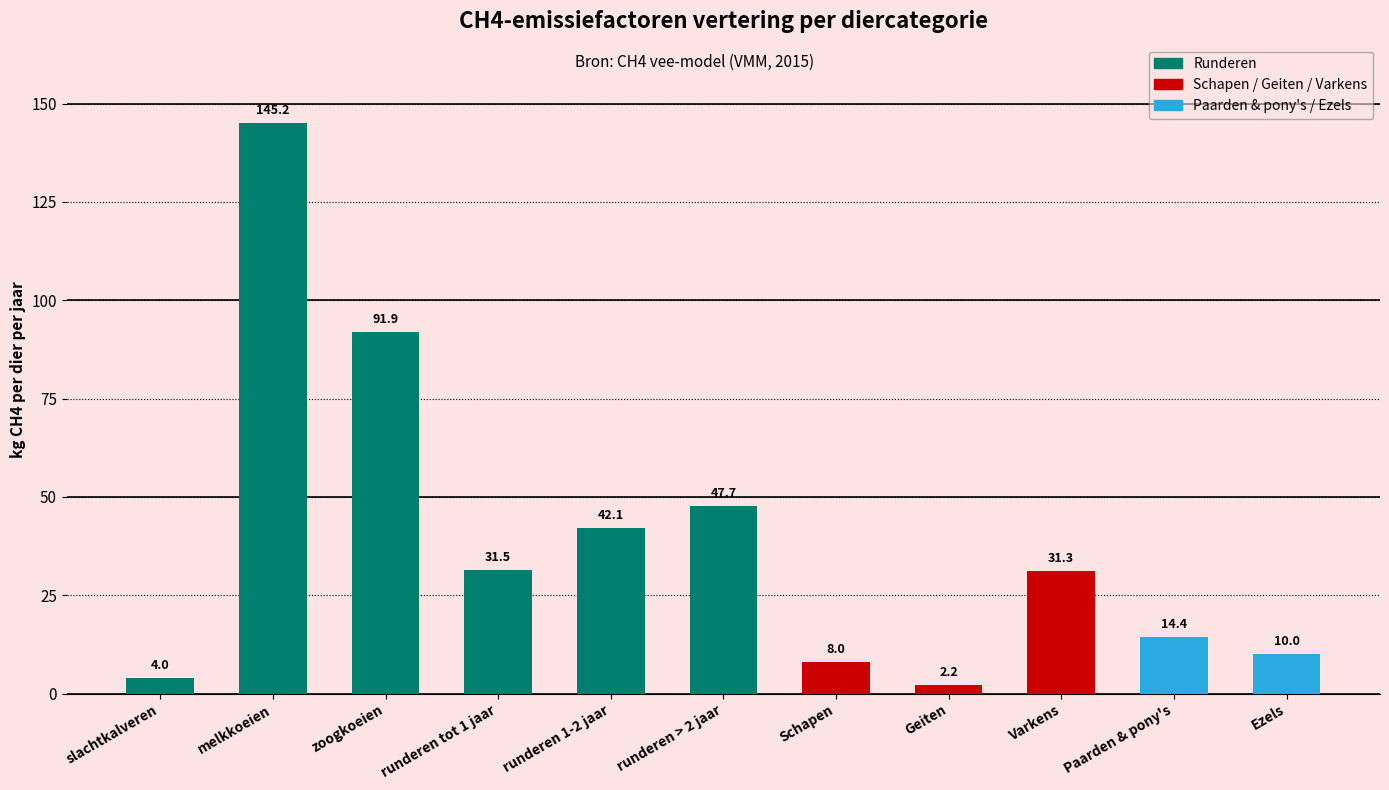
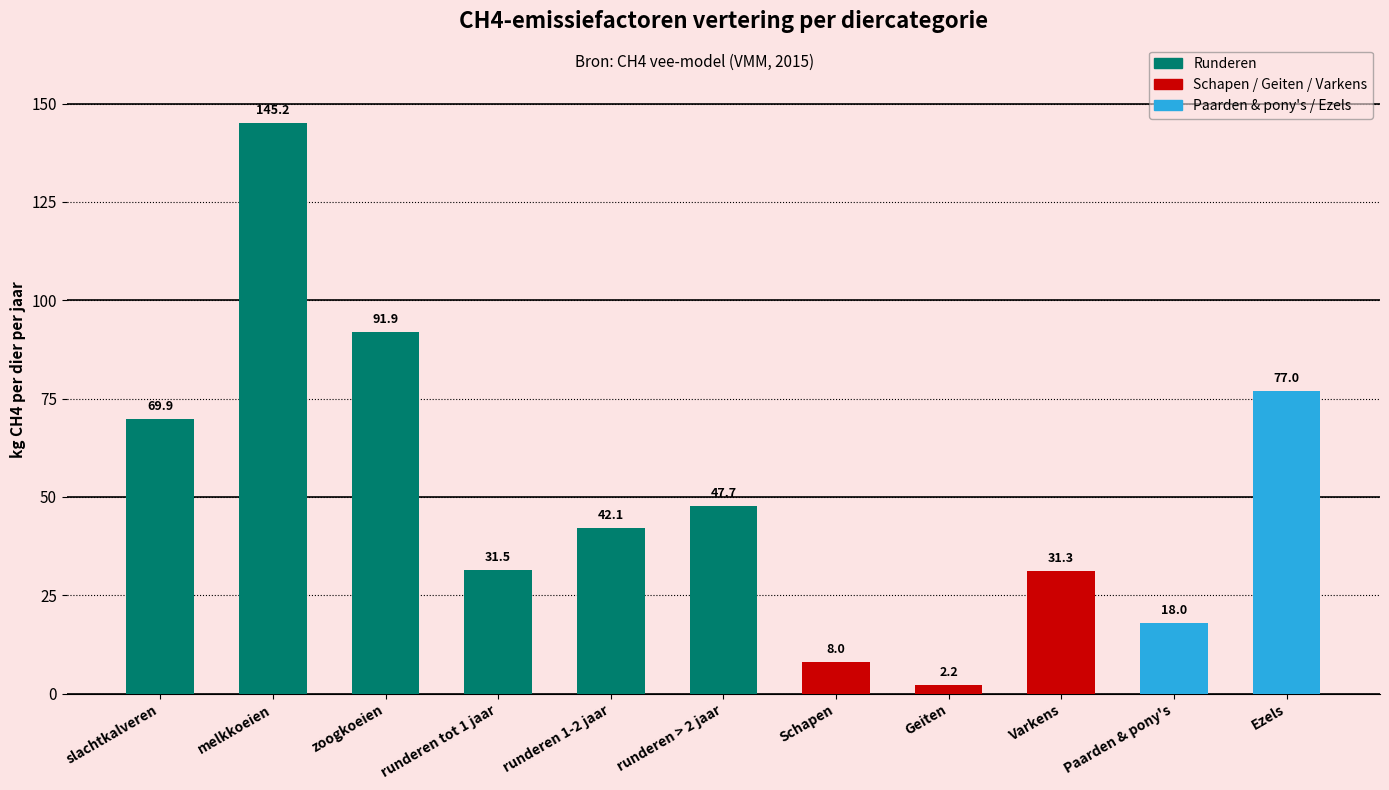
  {
-   "slachtkalveren": 4.0,
+   "slachtkalveren": 69.9,
    "melkkoeien": 145.2,
    "zoogkoeien": 91.9,
    "runderen tot 1 jaar": 31.5,
    "runderen 1-2 jaar": 42.1,
    "runderen > 2 jaar": 47.7,
    "Schapen": 8.0,
    "Geiten": 2.2,
    "Varkens": 31.3,
-   "Paarden & pony's": 14.4,
-   "Ezels": 10.0
+   "Paarden & pony's": 18.0,
+   "Ezels": 77.0
  }
